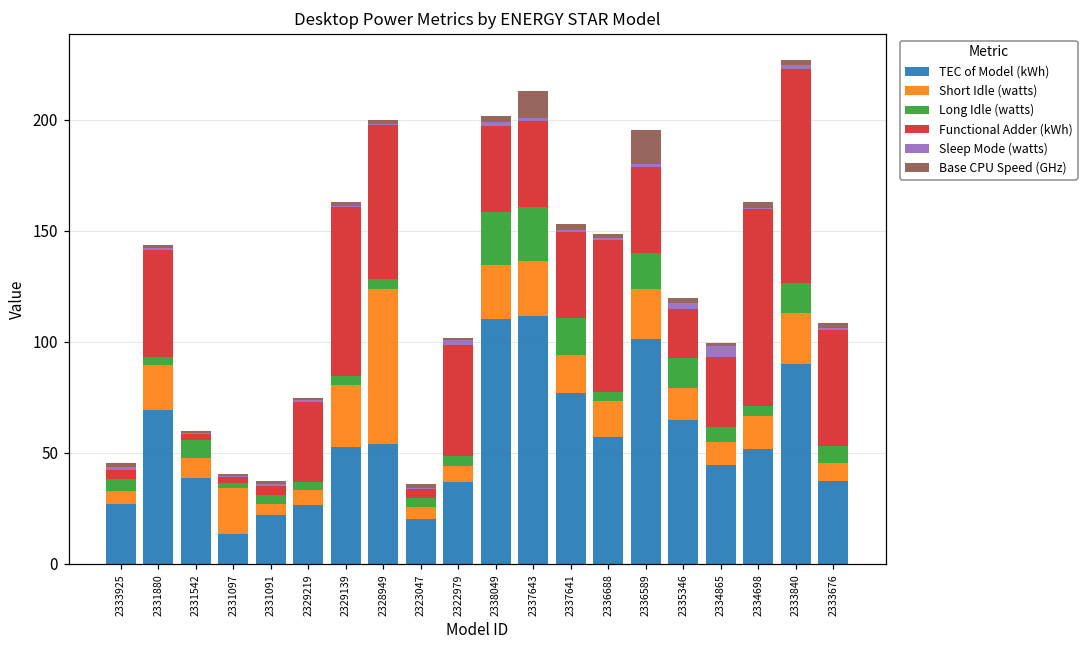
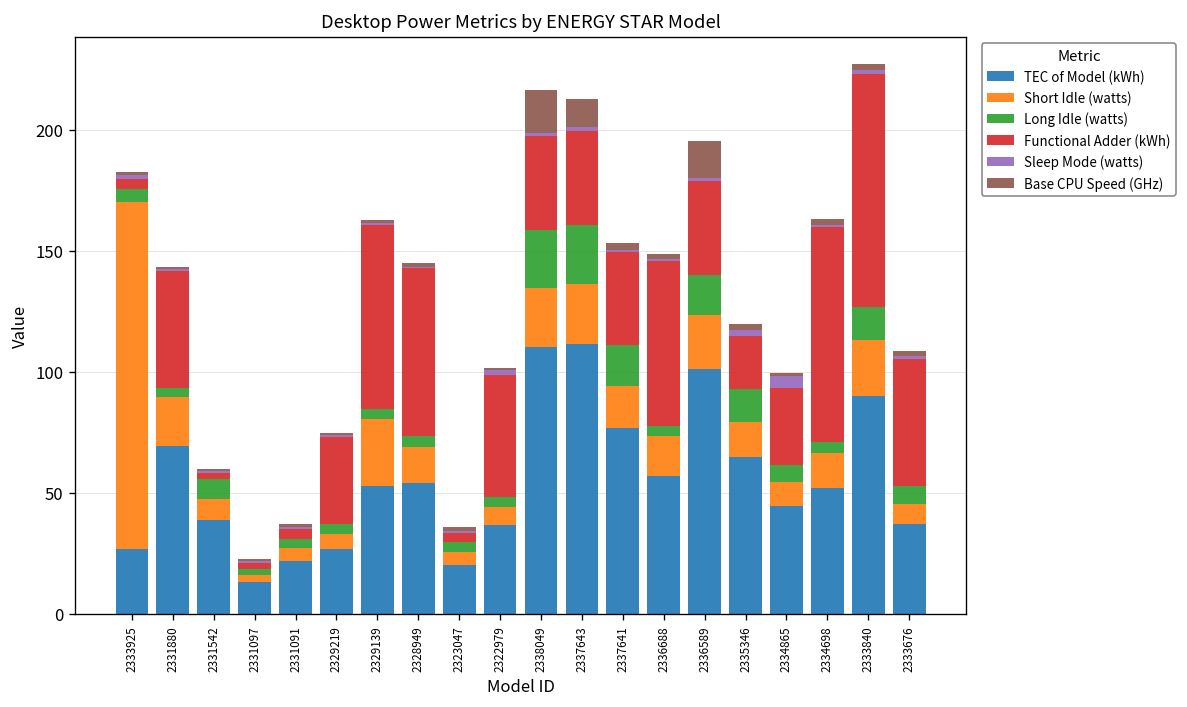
  {
    "TEC of Model (kWh)": {
      "2333925": 27,
      "2331880": 69,
      "2331542": 39,
      "2331097": 13,
      "2331091": 22,
      "2329219": 27,
      "2329139": 53,
      "2328949": 54,
      "2323047": 20,
      "2322979": 37,
      "2338049": 110,
      "2337643": 112,
      "2337641": 77,
      "2336688": 57,
      "2336589": 101,
      "2335346": 65,
      "2334865": 44,
      "2334698": 52,
      "2333840": 90,
      "2333676": 37
    },
    "Short Idle (watts)": {
-     "2333925": 6,
+     "2333925": 144,
      "2331880": 20,
      "2331542": 9,
-     "2331097": 21,
+     "2331097": 3,
      "2331091": 5,
      "2329219": 6,
      "2329139": 28,
-     "2328949": 70,
+     "2328949": 15,
      "2323047": 6,
      "2322979": 7,
      "2338049": 24,
      "2337643": 25,
      "2337641": 17,
      "2336688": 16,
      "2336589": 22,
      "2335346": 15,
      "2334865": 10,
      "2334698": 15,
      "2333840": 23,
      "2333676": 8
    },
    "Long Idle (watts)": {
      "2333925": 5,
      "2331880": 4,
      "2331542": 8,
      "2331097": 3,
      "2331091": 4,
      "2329219": 4,
      "2329139": 4,
      "2328949": 5,
      "2323047": 4,
      "2322979": 4,
      "2338049": 24,
      "2337643": 24,
      "2337641": 17,
      "2336688": 4,
      "2336589": 16,
      "2335346": 14,
      "2334865": 7,
      "2334698": 4,
      "2333840": 14,
      "2333676": 8
    },
    "Functional Adder (kWh)": {
      "2333925": 4,
      "2331880": 48,
      "2331542": 3,
      "2331097": 3,
      "2331091": 4,
      "2329219": 36,
      "2329139": 76,
      "2328949": 69,
      "2323047": 4,
      "2322979": 50,
      "2338049": 39,
      "2337643": 39,
      "2337641": 39,
      "2336688": 68,
      "2336589": 39,
      "2335346": 22,
      "2334865": 32,
      "2334698": 89,
      "2333840": 96,
      "2333676": 53
    },
    "Sleep Mode (watts)": {
      "2333925": 2,
      "2322979": 2,
      "2338049": 1,
      "2337643": 2,
      "2335346": 2,
      "2334865": 5,
      "2333840": 2
    },
    "Base CPU Speed (GHz)": {
      "2333925": 2,
      "2329139": 2,
      "2328949": 2,
      "2323047": 1,
-     "2338049": 3,
+     "2338049": 18,
      "2337643": 12,
      "2337641": 3,
      "2336688": 2,
      "2336589": 15,
      "2335346": 3,
      "2334865": 2,
      "2334698": 3,
      "2333840": 3,
      "2333676": 2
    }
  }
